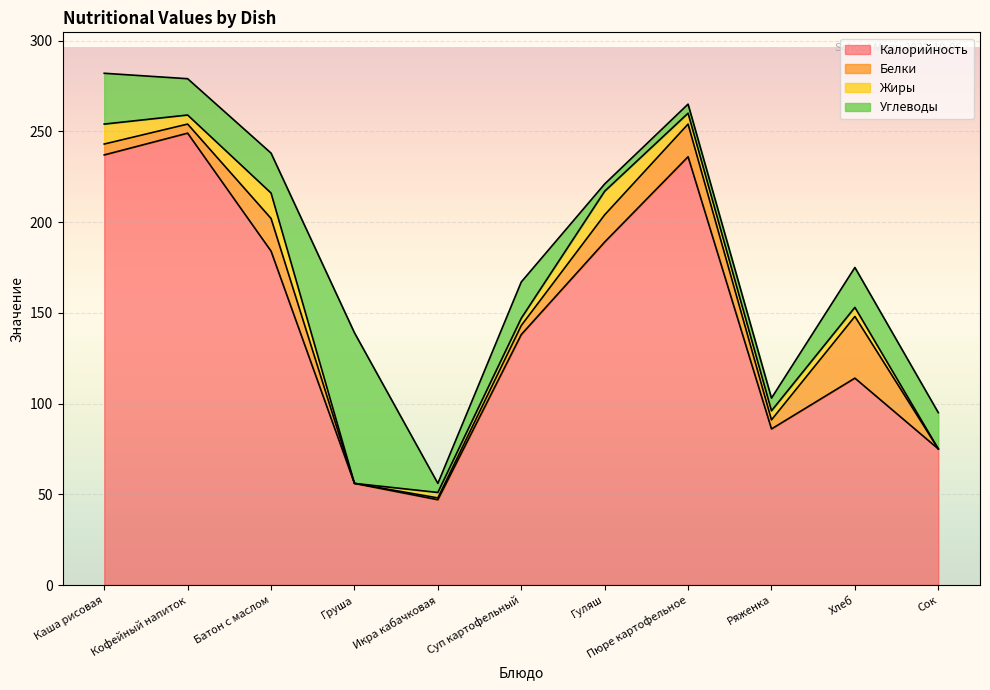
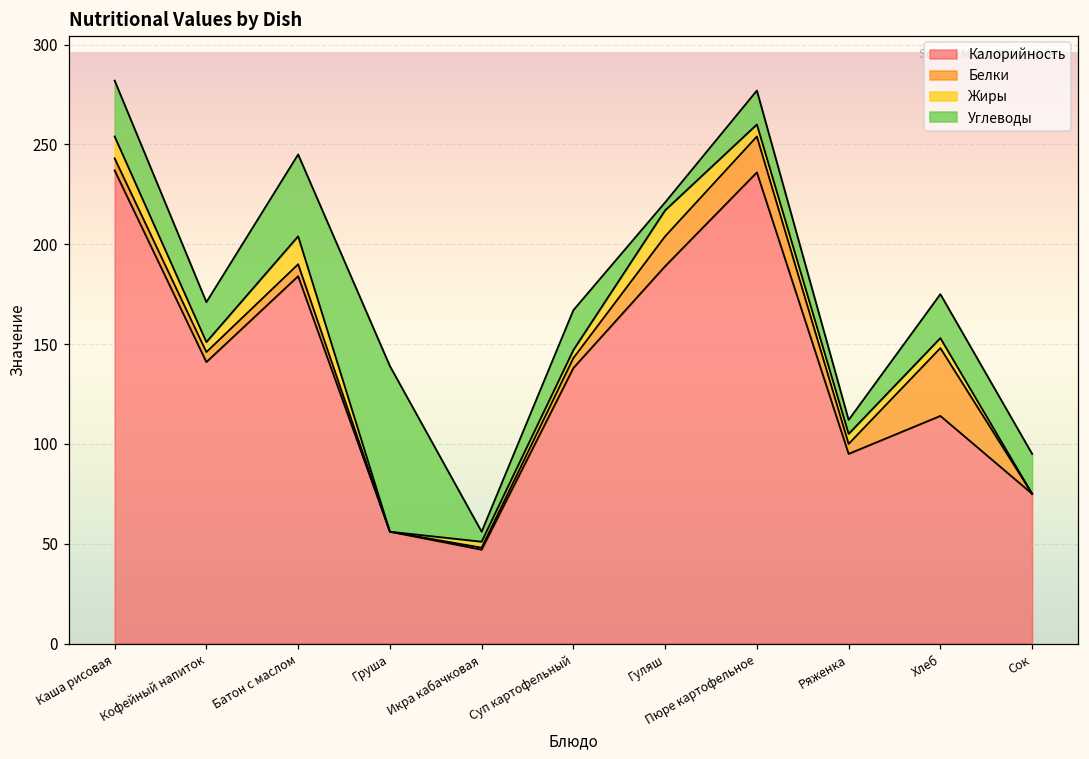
  {
    "Калорийность": {
      "Каша рисовая": 237,
-     "Кофейный напиток": 249,
+     "Кофейный напиток": 141,
      "Батон с маслом": 184,
      "Суп картофельный": 138,
      "Гуляш": 189,
      "Пюре картофельное": 236,
-     "Ряженка": 86,
+     "Ряженка": 95,
      "Хлеб": 114
    },
    "Белки": {
      "Каша рисовая": 6,
      "Кофейный напиток": 5,
-     "Батон с маслом": 18,
+     "Батон с маслом": 6,
      "Суп картофельный": 5,
      "Гуляш": 15,
      "Пюре картофельное": 18,
      "Ряженка": 5,
      "Хлеб": 34
    },
    "Жиры": {
      "Каша рисовая": 11,
      "Кофейный напиток": 5,
      "Батон с маслом": 14,
      "Икра кабачковая": 3,
      "Суп картофельный": 4,
      "Гуляш": 13,
      "Пюре картофельное": 6,
      "Ряженка": 5,
      "Хлеб": 5
    },
    "Углеводы": {
      "Каша рисовая": 28,
      "Кофейный напиток": 20,
-     "Батон с маслом": 22,
+     "Батон с маслом": 41,
      "Груша": 83,
      "Икра кабачковая": 5,
      "Суп картофельный": 20,
      "Гуляш": 4,
-     "Пюре картофельное": 5,
+     "Пюре картофельное": 17,
      "Ряженка": 7,
      "Хлеб": 22,
      "Сок": 20
    }
  }
